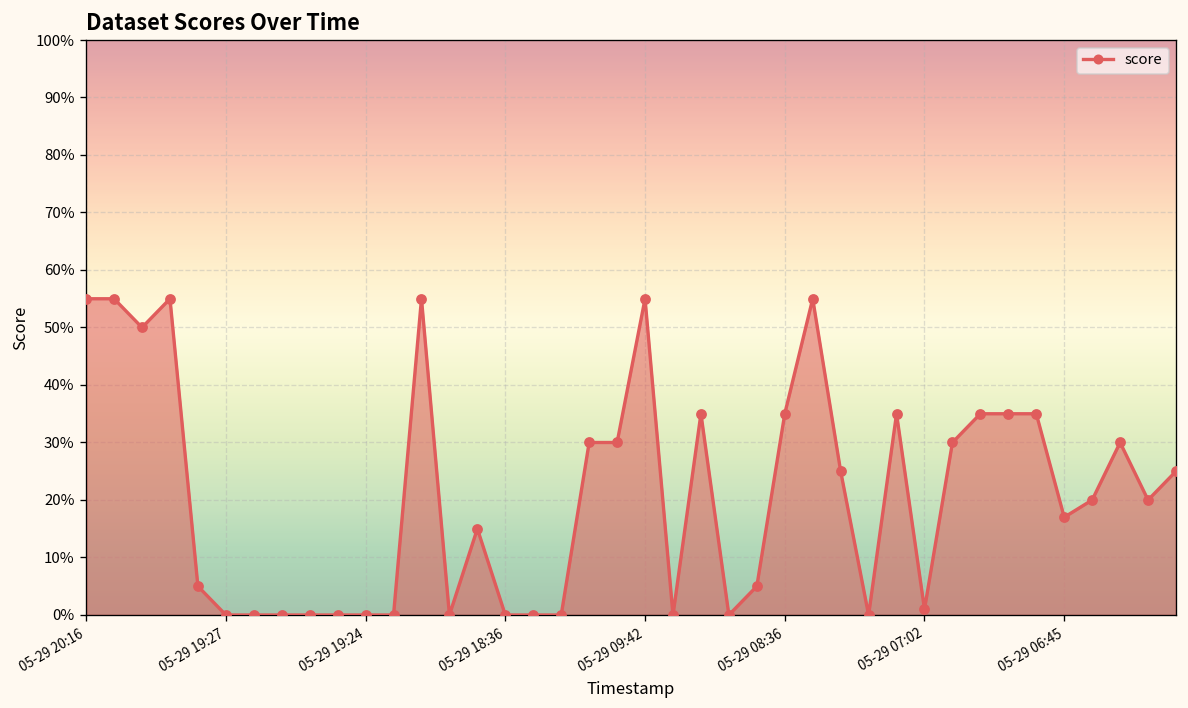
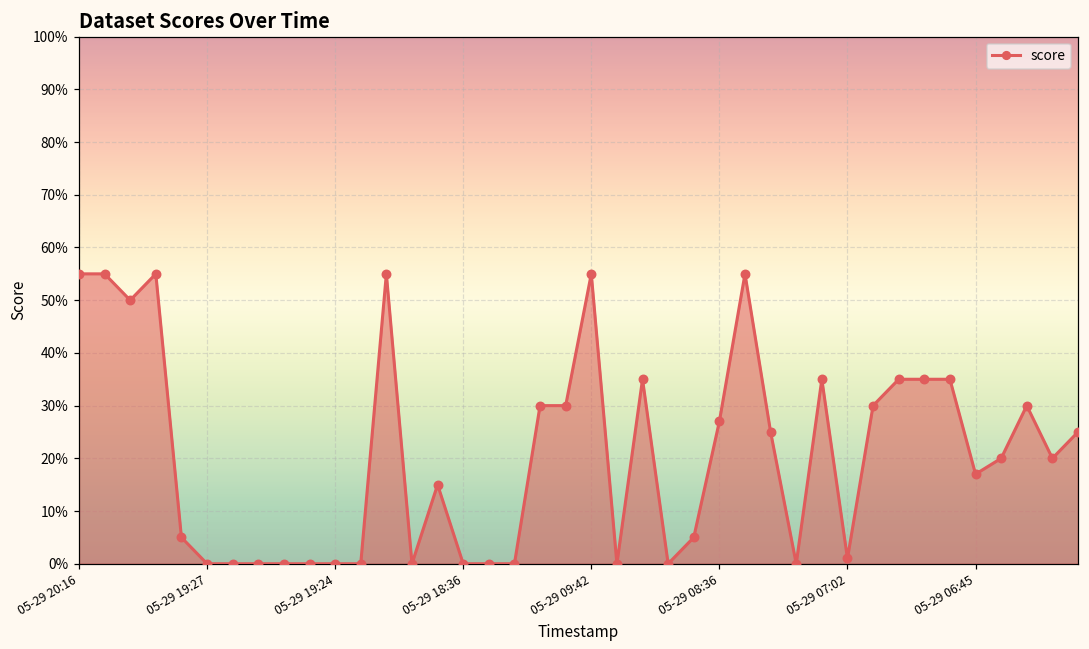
  {
    "05-29 20:16": "55%",
    "05-29 19:27": "0%",
    "05-29 19:24": "0%",
    "05-29 18:36": "0%",
    "05-29 09:42": "55%",
-   "05-29 08:36": "35%",
+   "05-29 08:36": "27%",
    "05-29 07:02": "1%",
    "05-29 06:45": "17%"
  }
